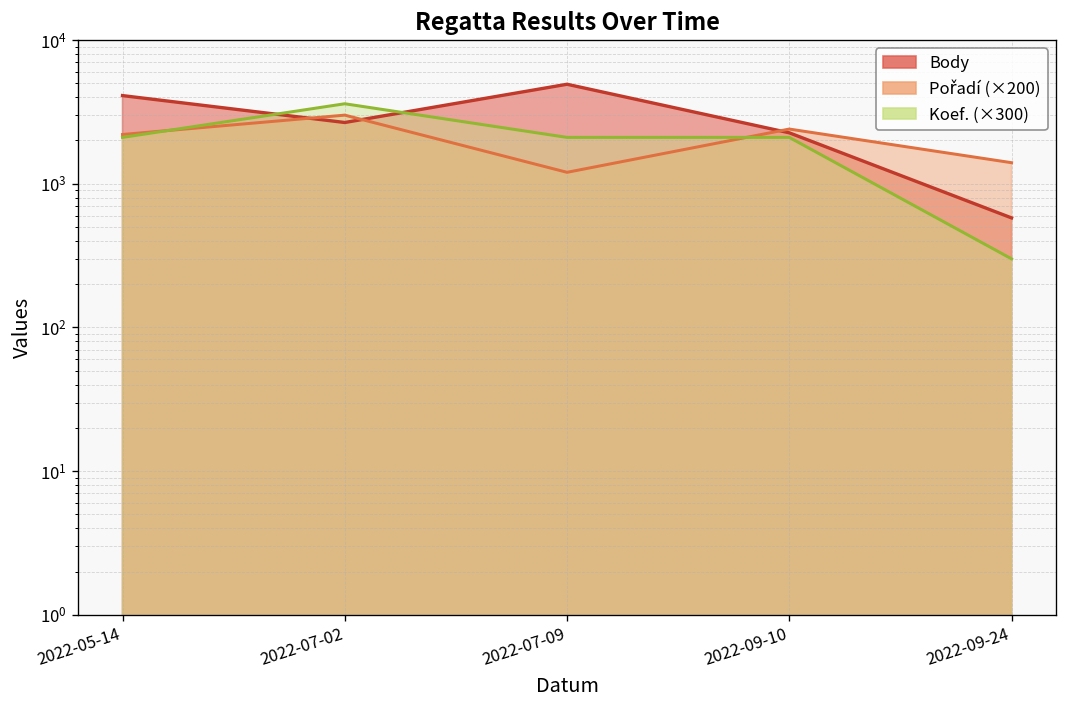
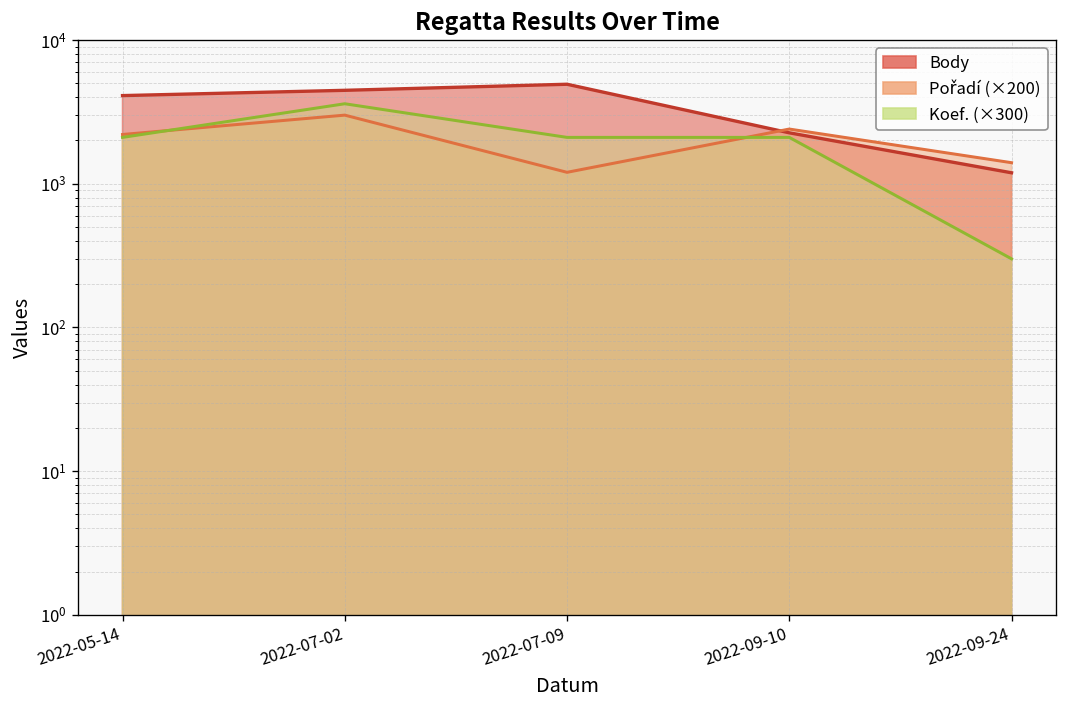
  {
    "Body": {
      "2022-05-14": 4100,
-     "2022-07-02": 2700,
+     "2022-07-02": 4500,
      "2022-07-09": 4900,
      "2022-09-10": 2300,
-     "2022-09-24": 600
+     "2022-09-24": 1200
    }
  }
